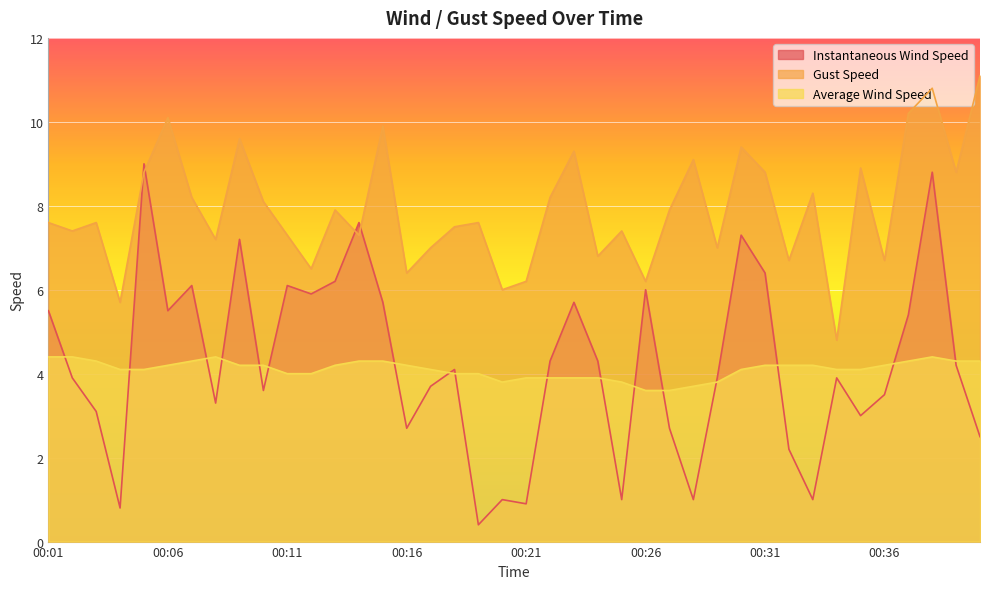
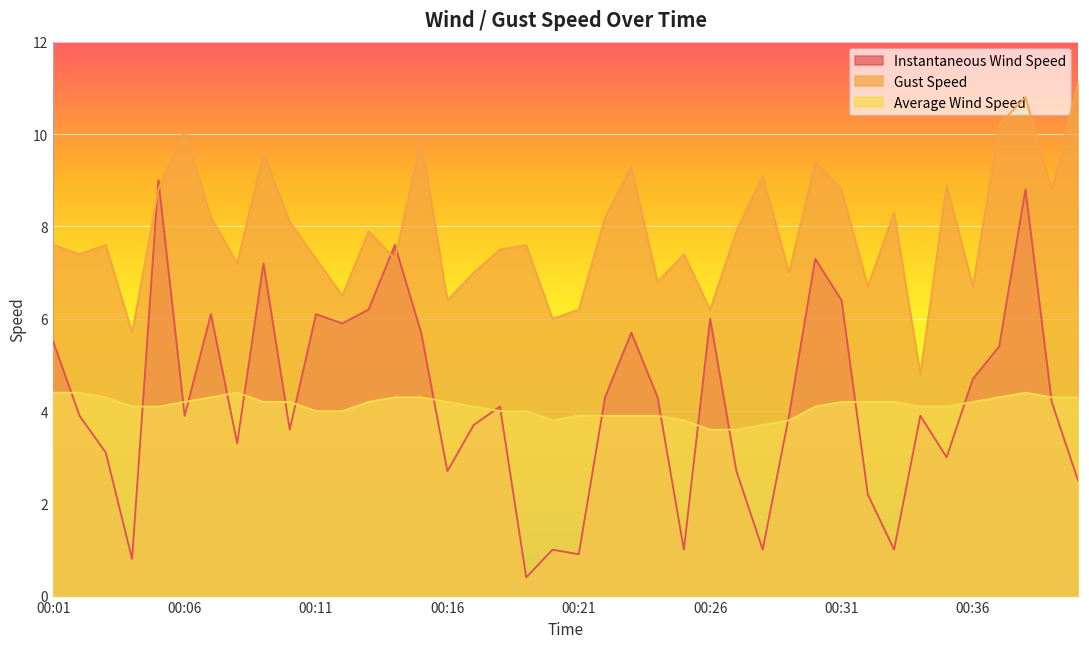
  {
    "Instantaneous Wind Speed": {
      "00:01": 5.5,
-     "00:06": 5.5,
+     "00:06": 3.9,
      "00:11": 6.1,
      "00:16": 2.7,
      "00:21": 0.9,
      "00:26": 6.0,
      "00:31": 6.4,
-     "00:36": 3.5
+     "00:36": 4.7
    }
  }
